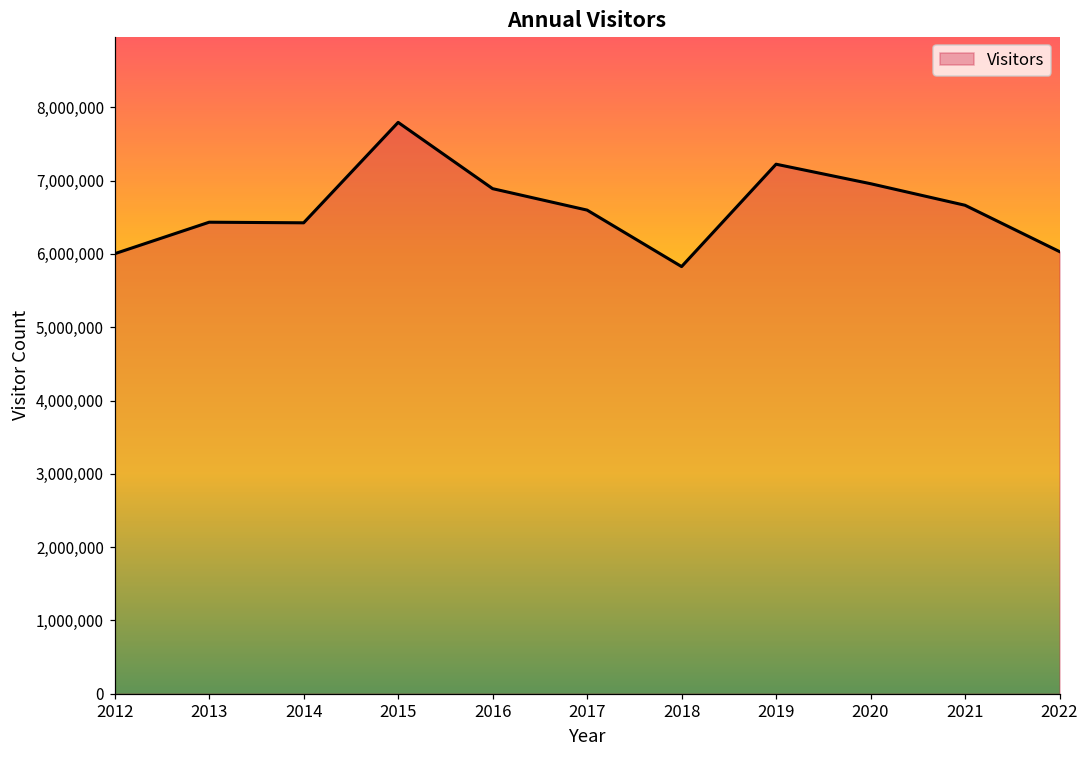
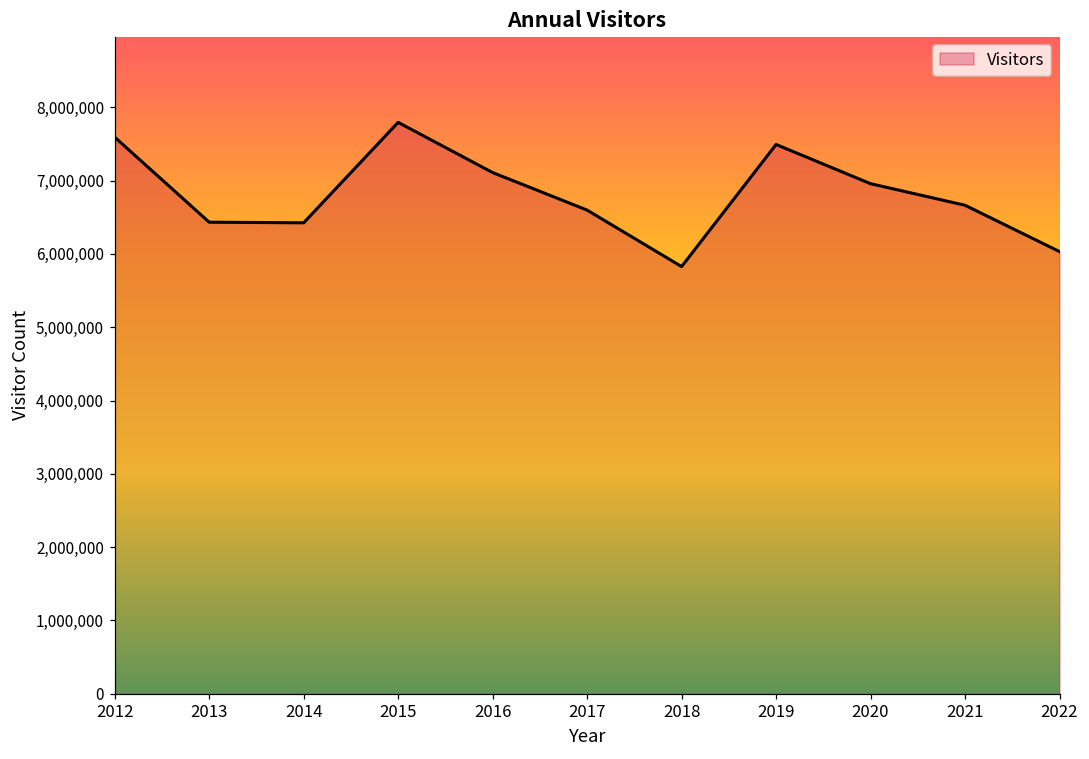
  {
-   "2012": "6,000,000",
+   "2012": "7,600,000",
    "2013": "6,400,000",
    "2014": "6,400,000",
    "2015": "7,800,000",
-   "2016": "6,900,000",
+   "2016": "7,100,000",
    "2017": "6,600,000",
    "2018": "5,800,000",
-   "2019": "7,200,000",
+   "2019": "7,500,000",
    "2020": "7,000,000",
    "2021": "6,700,000",
    "2022": "6,000,000"
  }
